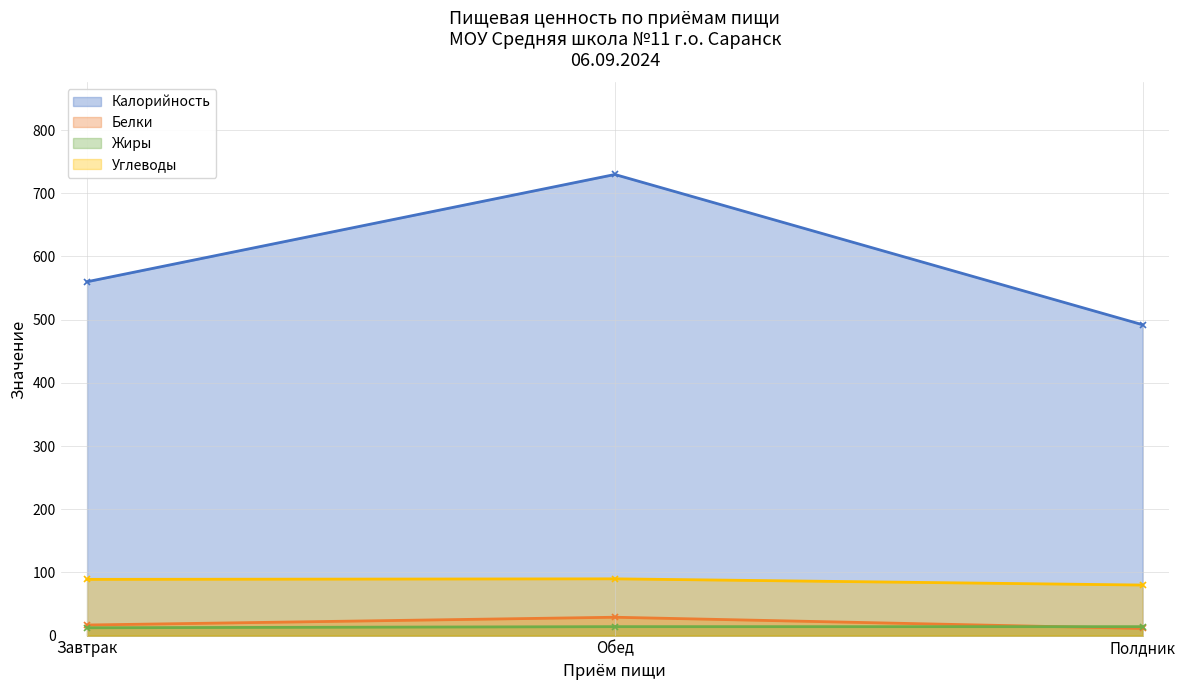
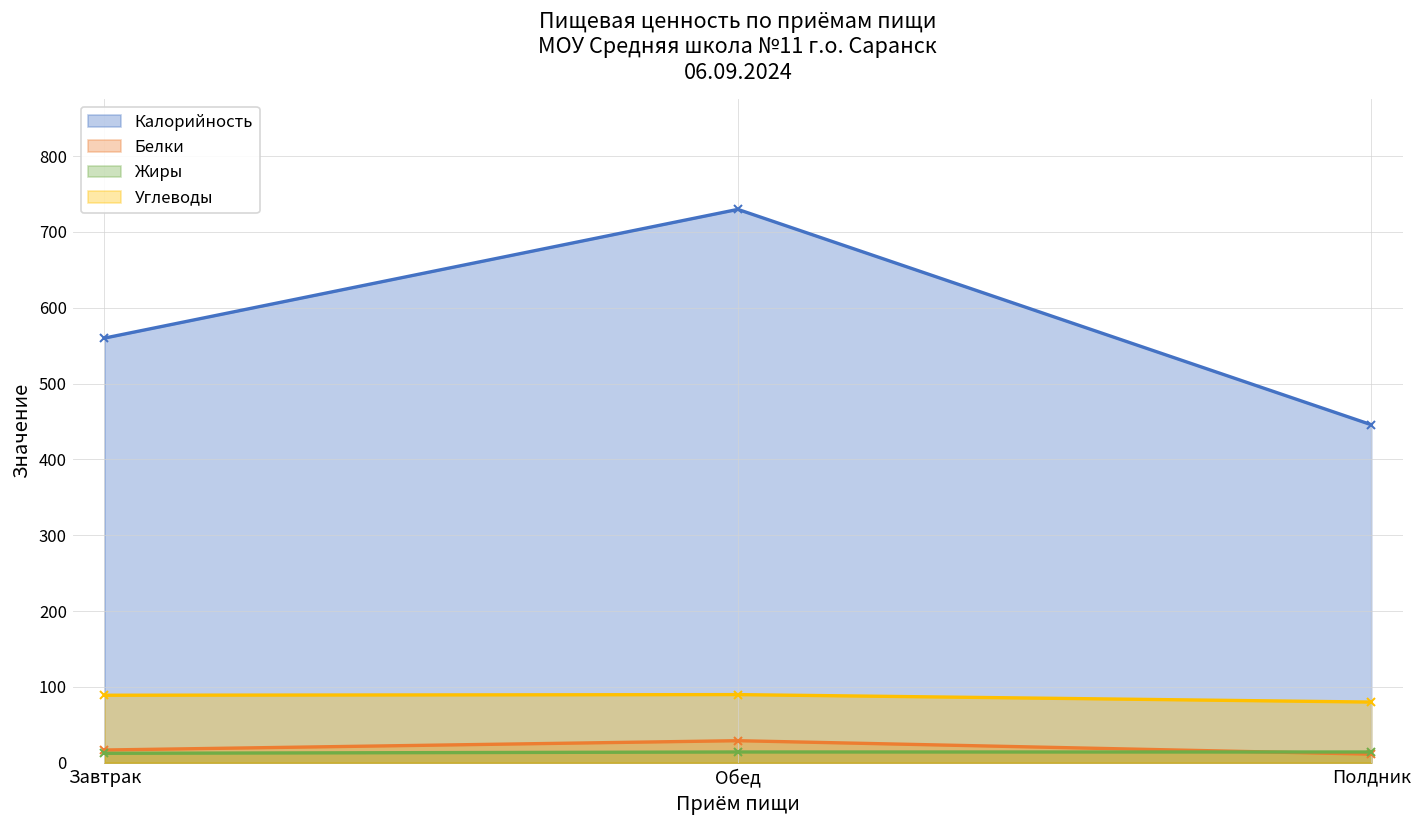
  {
    "Калорийность": {
      "Завтрак": 560,
      "Обед": 730,
-     "Полдник": 490
+     "Полдник": 450
    },
    "Жиры": {
      "Завтрак": 10,
      "Обед": 10
    }
  }
